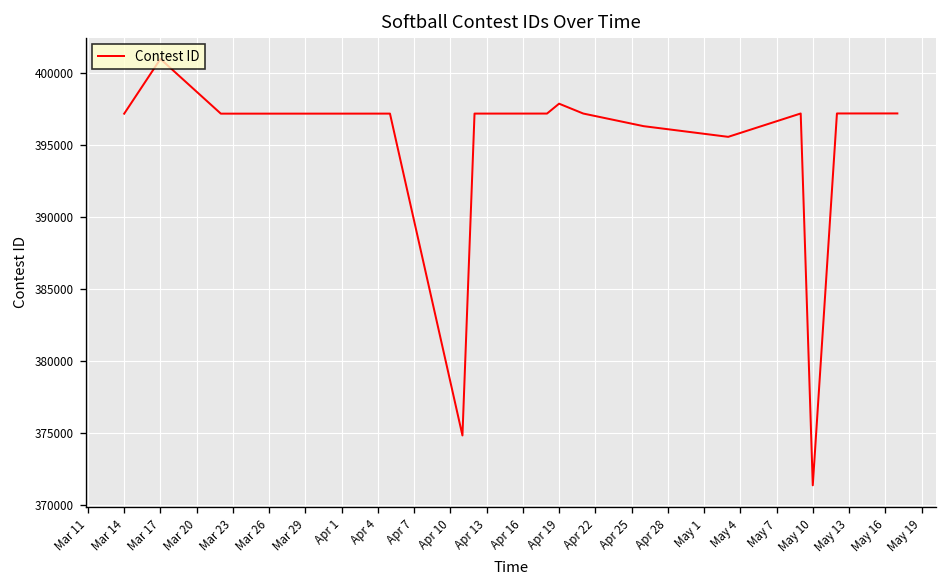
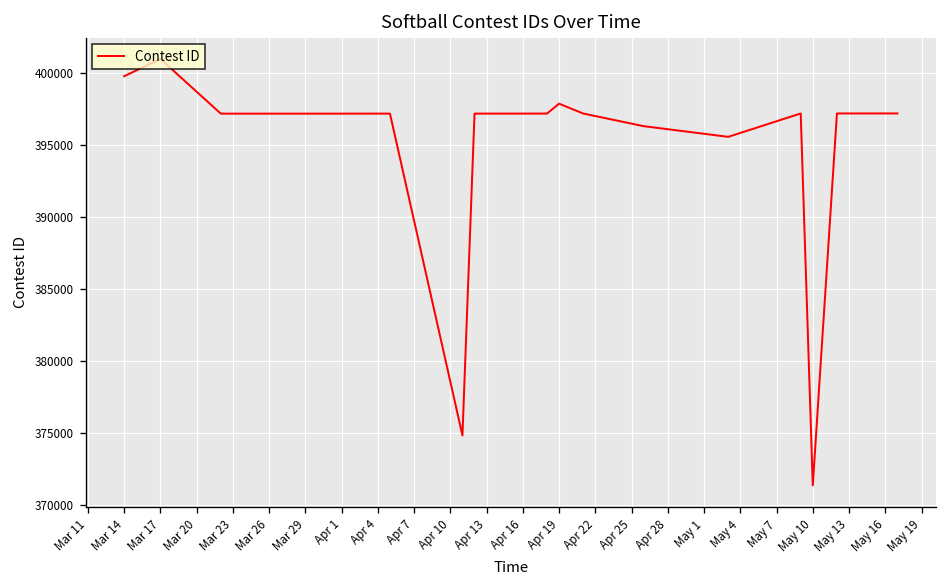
  {
-   "Mar 14": 397200,
+   "Mar 14": 399800,
    "Apr 19": 397900,
    "May 10": 371400
  }
